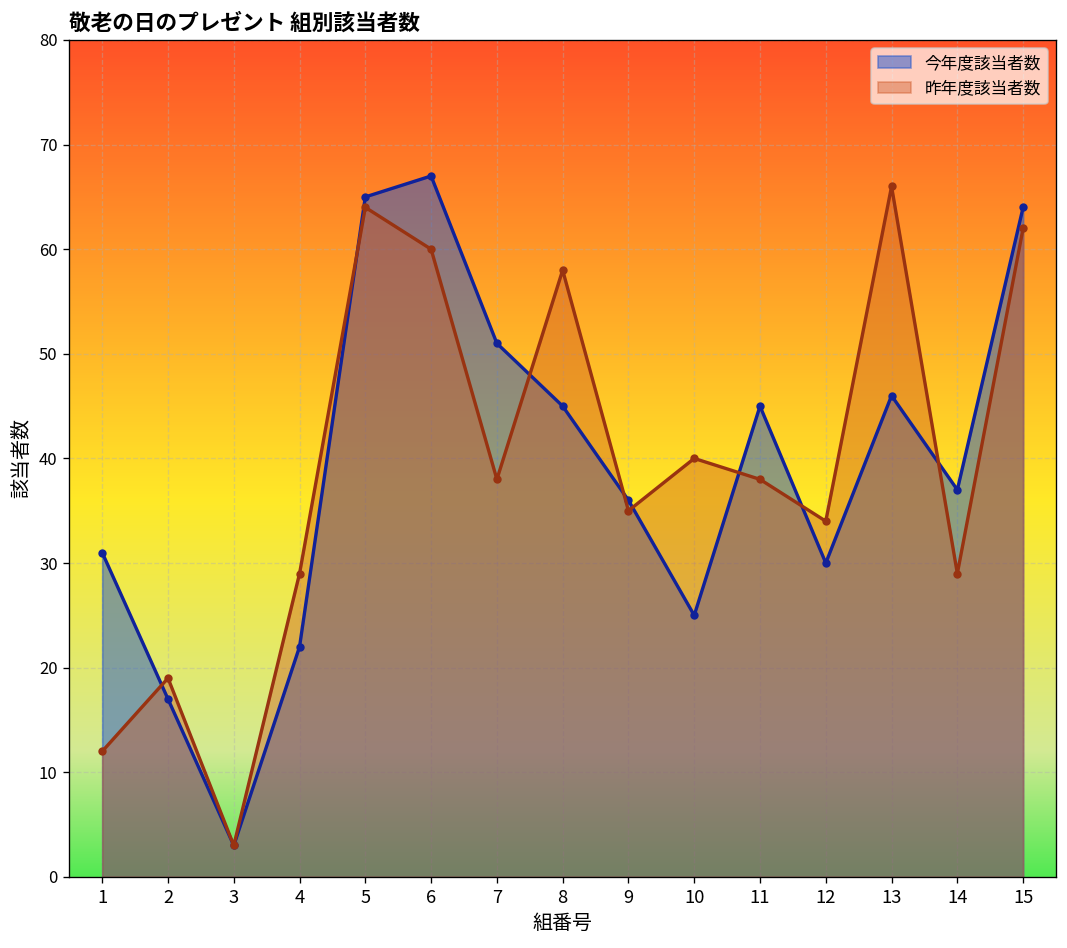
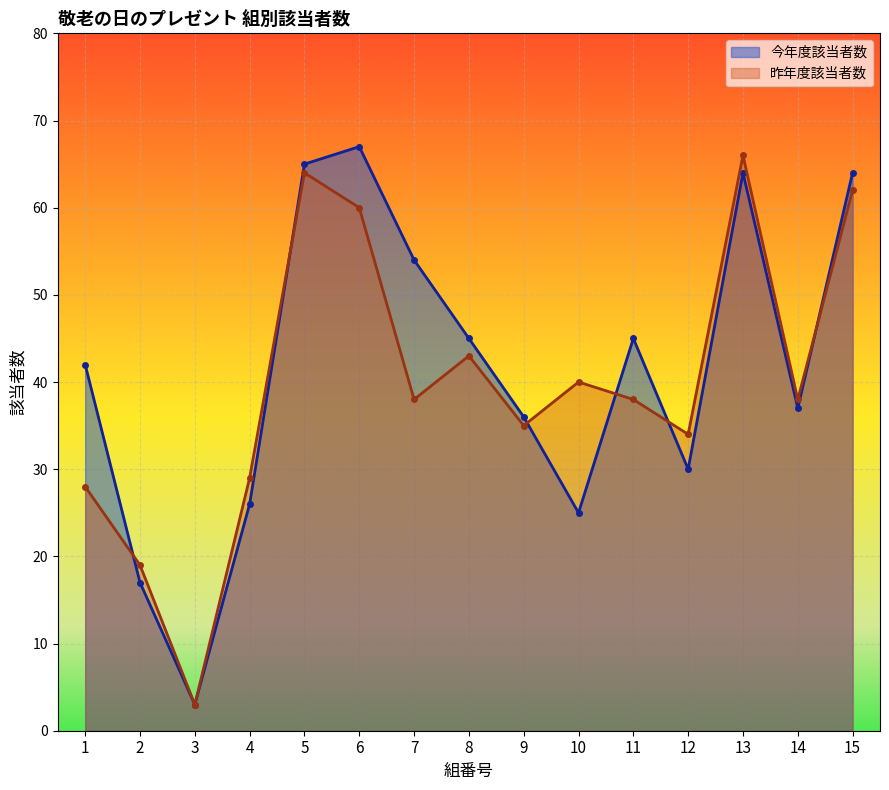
  {
    "今年度該当者数": {
-     "1": 31,
+     "1": 42,
      "2": 17,
-     "4": 22,
+     "4": 26,
      "5": 65,
      "6": 67,
-     "7": 51,
+     "7": 54,
      "8": 45,
      "9": 36,
      "10": 25,
      "11": 45,
      "12": 30,
-     "13": 46,
+     "13": 64,
      "14": 37,
      "15": 64
    },
    "昨年度該当者数": {
-     "1": 12,
+     "1": 28,
      "2": 19,
      "4": 29,
      "5": 64,
      "6": 60,
      "7": 38,
-     "8": 58,
+     "8": 43,
      "9": 35,
      "10": 40,
      "11": 38,
      "12": 34,
      "13": 66,
-     "14": 29,
+     "14": 38,
      "15": 62
    }
  }
